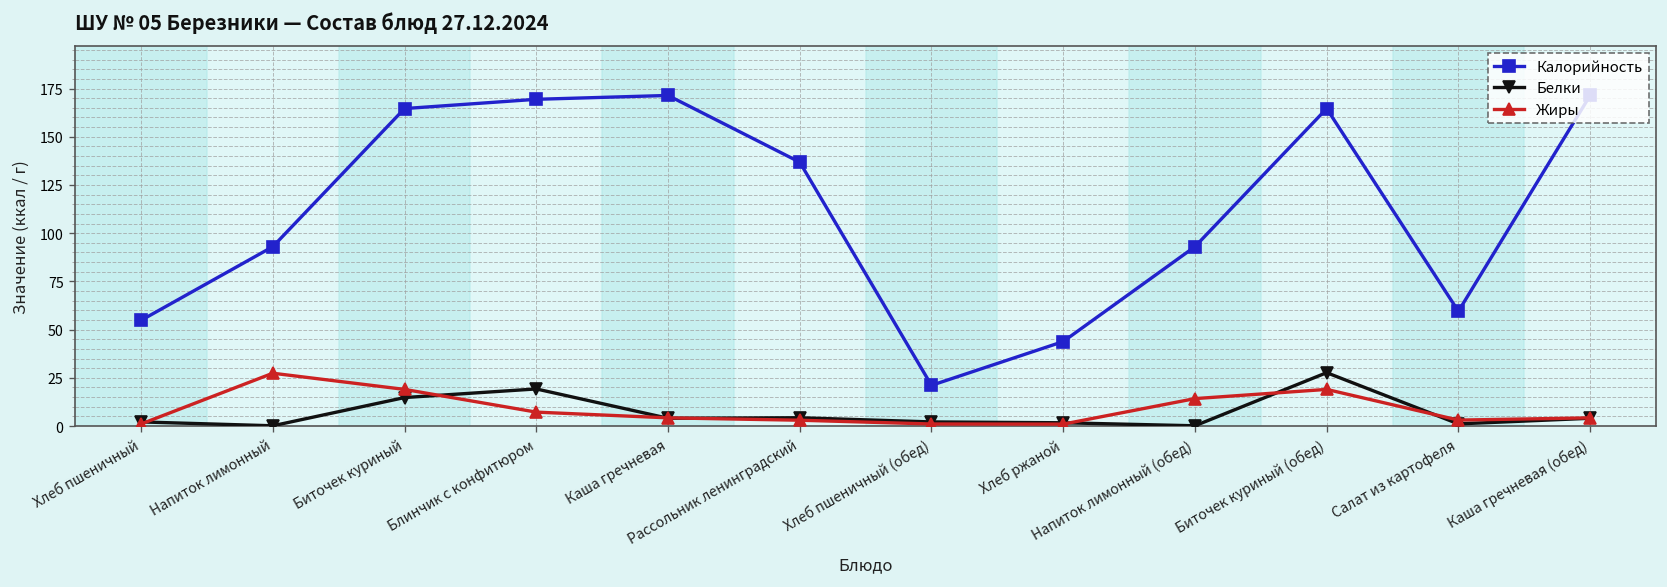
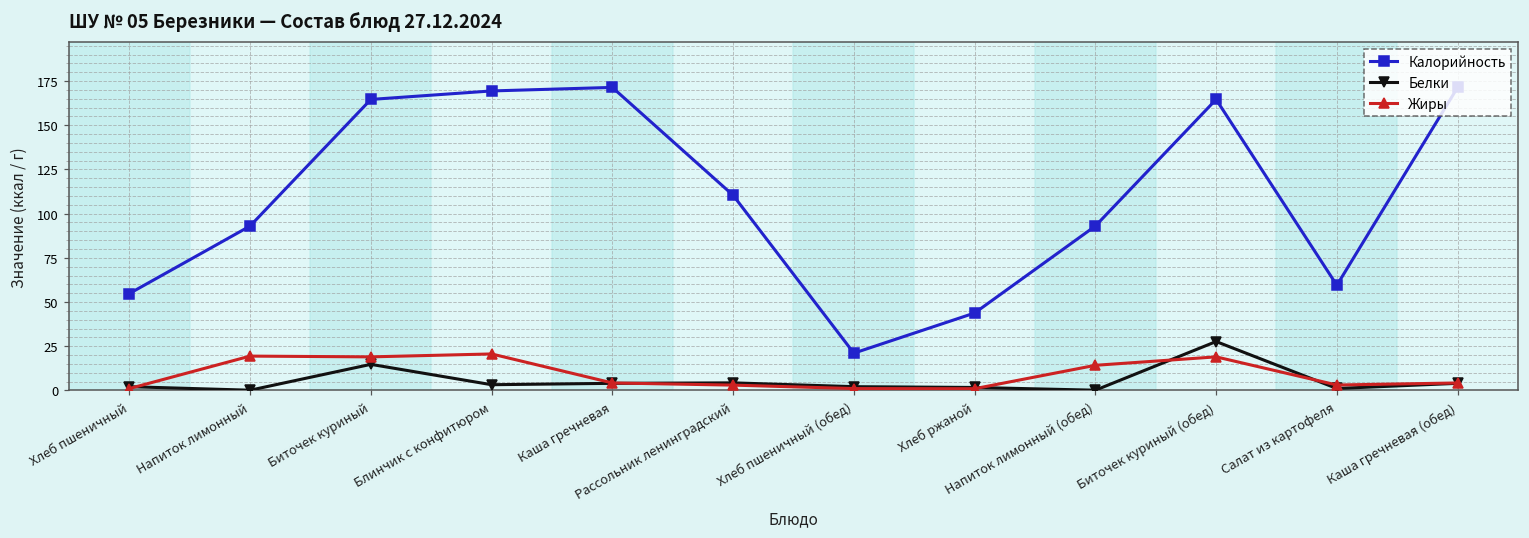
  {
    "Калорийность": {
      "Хлеб пшеничный": 55,
      "Напиток лимонный": 93,
      "Биточек куриный": 165,
      "Блинчик с конфитюром": 169,
      "Каша гречневая": 171,
-     "Рассольник ленинградский": 137,
+     "Рассольник ленинградский": 110,
      "Хлеб пшеничный (обед)": 21,
      "Хлеб ржаной": 44,
      "Напиток лимонный (обед)": 93,
      "Биточек куриный (обед)": 165,
      "Салат из картофеля": 60
    },
    "Белки": {
      "Напиток лимонный": 0,
      "Биточек куриный": 15,
-     "Блинчик с конфитюром": 19,
+     "Блинчик с конфитюром": 3,
      "Напиток лимонный (обед)": 0,
      "Биточек куриный (обед)": 28,
      "Салат из картофеля": 1
    },
    "Жиры": {
-     "Напиток лимонный": 27,
+     "Напиток лимонный": 19,
      "Биточек куриный": 19,
-     "Блинчик с конфитюром": 7,
+     "Блинчик с конфитюром": 21,
      "Напиток лимонный (обед)": 14,
      "Биточек куриный (обед)": 19,
      "Салат из картофеля": 3
    }
  }
